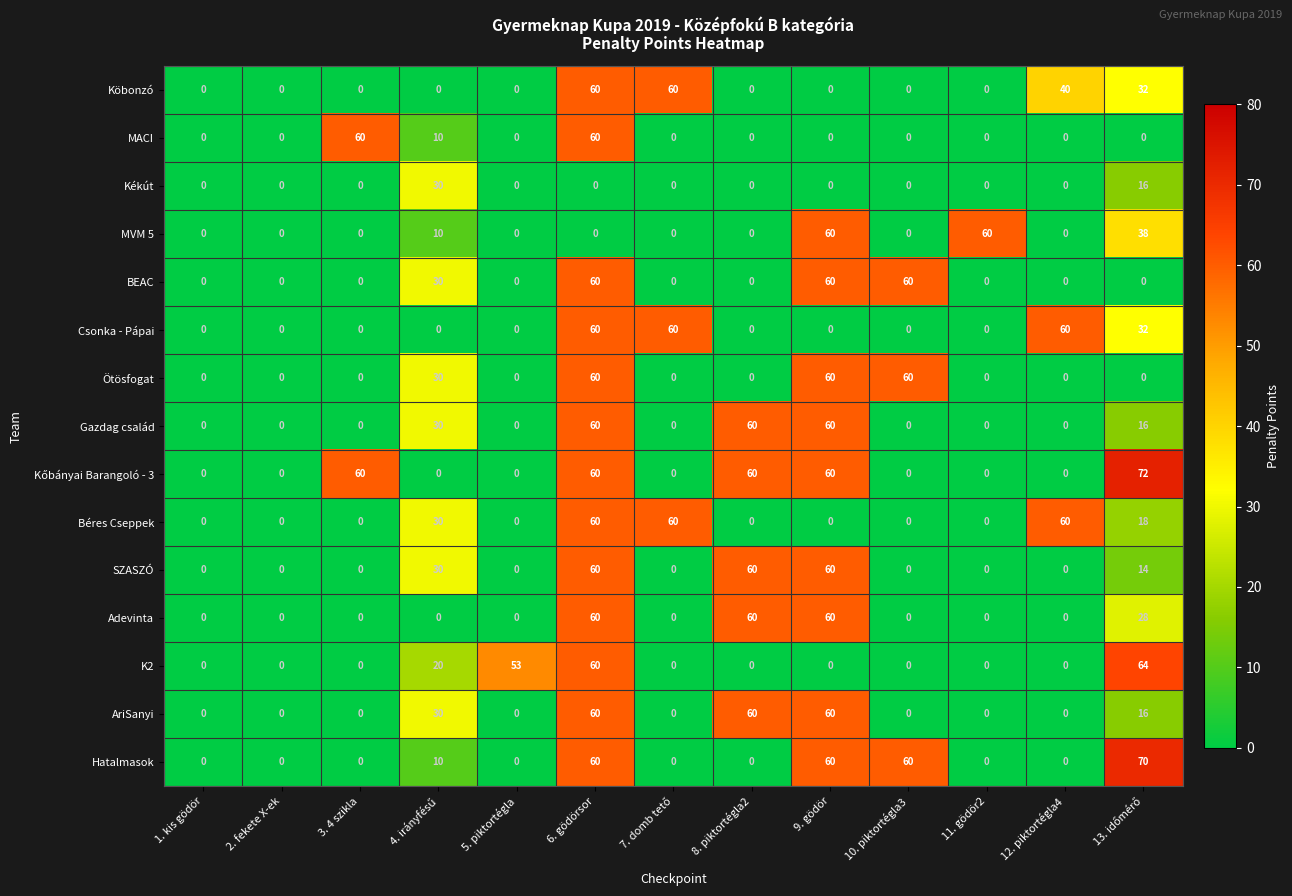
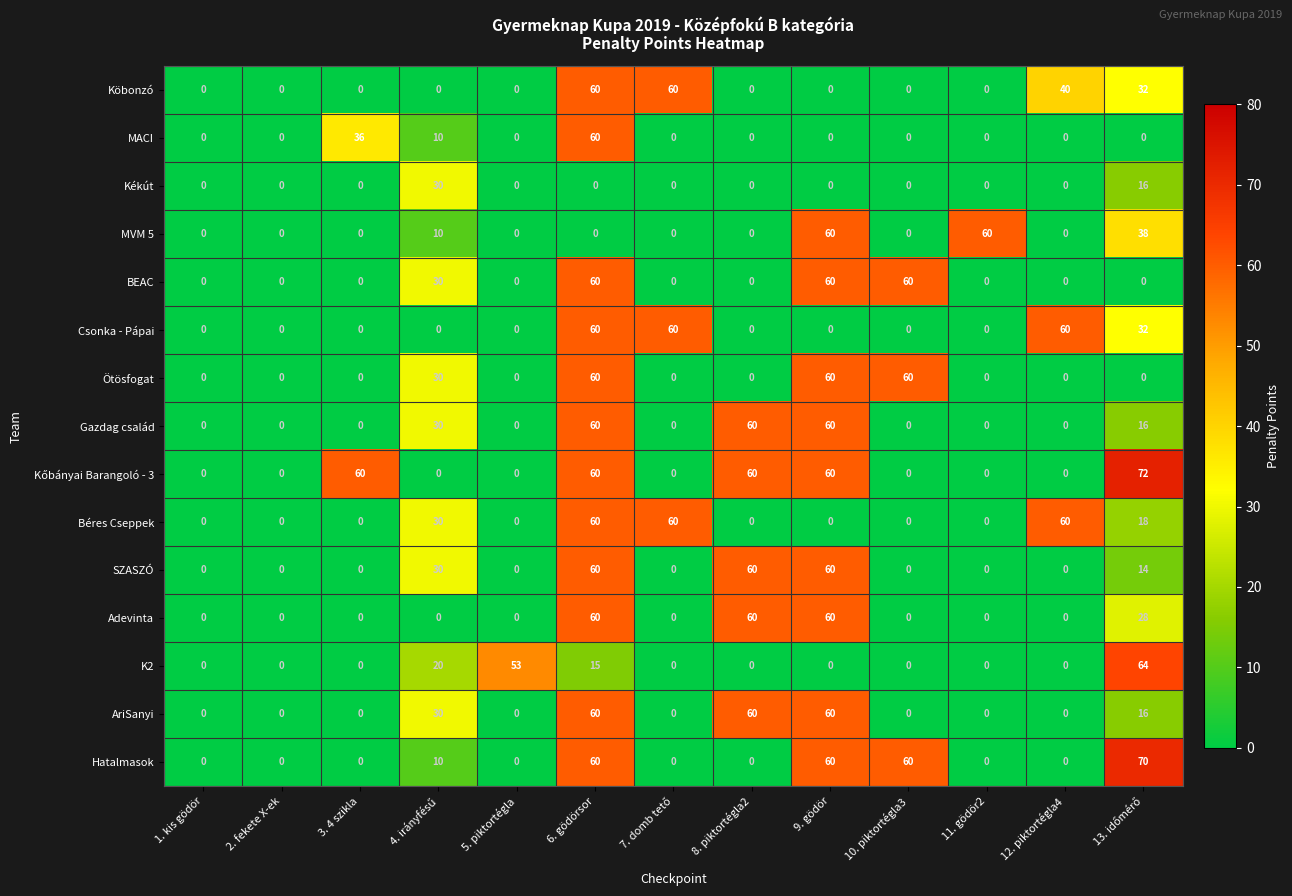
  {
    "Köbonzó": {
      "1. kis gödör": 0,
      "2. fekete X-ek": 0,
      "3. 4 szikla": 0,
      "4. irányfésű": 0,
      "5. piktortégla": 0,
      "6. gödörsor": 60,
      "7. domb tető": 60,
      "8. piktortégla2": 0,
      "9. gödör": 0,
      "10. piktortégla3": 0,
      "11. gödör2": 0,
      "12. piktortégla4": 40,
      "13. időmérő": 32
    },
    "MACI": {
      "1. kis gödör": 0,
      "2. fekete X-ek": 0,
-     "3. 4 szikla": 60,
+     "3. 4 szikla": 36,
      "4. irányfésű": 10,
      "5. piktortégla": 0,
      "6. gödörsor": 60,
      "7. domb tető": 0,
      "8. piktortégla2": 0,
      "9. gödör": 0,
      "10. piktortégla3": 0,
      "11. gödör2": 0,
      "12. piktortégla4": 0,
      "13. időmérő": 0
    },
    "Kékút": {
      "1. kis gödör": 0,
      "2. fekete X-ek": 0,
      "3. 4 szikla": 0,
      "4. irányfésű": 30,
      "5. piktortégla": 0,
      "6. gödörsor": 0,
      "7. domb tető": 0,
      "8. piktortégla2": 0,
      "9. gödör": 0,
      "10. piktortégla3": 0,
      "11. gödör2": 0,
      "12. piktortégla4": 0,
      "13. időmérő": 16
    },
    "MVM 5": {
      "1. kis gödör": 0,
      "2. fekete X-ek": 0,
      "3. 4 szikla": 0,
      "4. irányfésű": 10,
      "5. piktortégla": 0,
      "6. gödörsor": 0,
      "7. domb tető": 0,
      "8. piktortégla2": 0,
      "9. gödör": 60,
      "10. piktortégla3": 0,
      "11. gödör2": 60,
      "12. piktortégla4": 0,
      "13. időmérő": 38
    },
    "BEAC": {
      "1. kis gödör": 0,
      "2. fekete X-ek": 0,
      "3. 4 szikla": 0,
      "4. irányfésű": 30,
      "5. piktortégla": 0,
      "6. gödörsor": 60,
      "7. domb tető": 0,
      "8. piktortégla2": 0,
      "9. gödör": 60,
      "10. piktortégla3": 60,
      "11. gödör2": 0,
      "12. piktortégla4": 0,
      "13. időmérő": 0
    },
    "Csonka - Pápai": {
      "1. kis gödör": 0,
      "2. fekete X-ek": 0,
      "3. 4 szikla": 0,
      "4. irányfésű": 0,
      "5. piktortégla": 0,
      "6. gödörsor": 60,
      "7. domb tető": 60,
      "8. piktortégla2": 0,
      "9. gödör": 0,
      "10. piktortégla3": 0,
      "11. gödör2": 0,
      "12. piktortégla4": 60,
      "13. időmérő": 32
    },
    "Ötösfogat": {
      "1. kis gödör": 0,
      "2. fekete X-ek": 0,
      "3. 4 szikla": 0,
      "4. irányfésű": 30,
      "5. piktortégla": 0,
      "6. gödörsor": 60,
      "7. domb tető": 0,
      "8. piktortégla2": 0,
      "9. gödör": 60,
      "10. piktortégla3": 60,
      "11. gödör2": 0,
      "12. piktortégla4": 0,
      "13. időmérő": 0
    },
    "Gazdag család": {
      "1. kis gödör": 0,
      "2. fekete X-ek": 0,
      "3. 4 szikla": 0,
      "4. irányfésű": 30,
      "5. piktortégla": 0,
      "6. gödörsor": 60,
      "7. domb tető": 0,
      "8. piktortégla2": 60,
      "9. gödör": 60,
      "10. piktortégla3": 0,
      "11. gödör2": 0,
      "12. piktortégla4": 0,
      "13. időmérő": 16
    },
    "Kőbányai Barangoló - 3": {
      "1. kis gödör": 0,
      "2. fekete X-ek": 0,
      "3. 4 szikla": 60,
      "4. irányfésű": 0,
      "5. piktortégla": 0,
      "6. gödörsor": 60,
      "7. domb tető": 0,
      "8. piktortégla2": 60,
      "9. gödör": 60,
      "10. piktortégla3": 0,
      "11. gödör2": 0,
      "12. piktortégla4": 0,
      "13. időmérő": 72
    },
    "Béres Cseppek": {
      "1. kis gödör": 0,
      "2. fekete X-ek": 0,
      "3. 4 szikla": 0,
      "4. irányfésű": 30,
      "5. piktortégla": 0,
      "6. gödörsor": 60,
      "7. domb tető": 60,
      "8. piktortégla2": 0,
      "9. gödör": 0,
      "10. piktortégla3": 0,
      "11. gödör2": 0,
      "12. piktortégla4": 60,
      "13. időmérő": 18
    },
    "SZASZÓ": {
      "1. kis gödör": 0,
      "2. fekete X-ek": 0,
      "3. 4 szikla": 0,
      "4. irányfésű": 30,
      "5. piktortégla": 0,
      "6. gödörsor": 60,
      "7. domb tető": 0,
      "8. piktortégla2": 60,
      "9. gödör": 60,
      "10. piktortégla3": 0,
      "11. gödör2": 0,
      "12. piktortégla4": 0,
      "13. időmérő": 14
    },
    "Adevinta": {
      "1. kis gödör": 0,
      "2. fekete X-ek": 0,
      "3. 4 szikla": 0,
      "4. irányfésű": 0,
      "5. piktortégla": 0,
      "6. gödörsor": 60,
      "7. domb tető": 0,
      "8. piktortégla2": 60,
      "9. gödör": 60,
      "10. piktortégla3": 0,
      "11. gödör2": 0,
      "12. piktortégla4": 0,
      "13. időmérő": 28
    },
    "K2": {
      "1. kis gödör": 0,
      "2. fekete X-ek": 0,
      "3. 4 szikla": 0,
      "4. irányfésű": 20,
      "5. piktortégla": 53,
-     "6. gödörsor": 60,
+     "6. gödörsor": 15,
      "7. domb tető": 0,
      "8. piktortégla2": 0,
      "9. gödör": 0,
      "10. piktortégla3": 0,
      "11. gödör2": 0,
      "12. piktortégla4": 0,
      "13. időmérő": 64
    },
    "AriSanyi": {
      "1. kis gödör": 0,
      "2. fekete X-ek": 0,
      "3. 4 szikla": 0,
      "4. irányfésű": 30,
      "5. piktortégla": 0,
      "6. gödörsor": 60,
      "7. domb tető": 0,
      "8. piktortégla2": 60,
      "9. gödör": 60,
      "10. piktortégla3": 0,
      "11. gödör2": 0,
      "12. piktortégla4": 0,
      "13. időmérő": 16
    },
    "Hatalmasok": {
      "1. kis gödör": 0,
      "2. fekete X-ek": 0,
      "3. 4 szikla": 0,
      "4. irányfésű": 10,
      "5. piktortégla": 0,
      "6. gödörsor": 60,
      "7. domb tető": 0,
      "8. piktortégla2": 0,
      "9. gödör": 60,
      "10. piktortégla3": 60,
      "11. gödör2": 0,
      "12. piktortégla4": 0,
      "13. időmérő": 70
    }
  }
